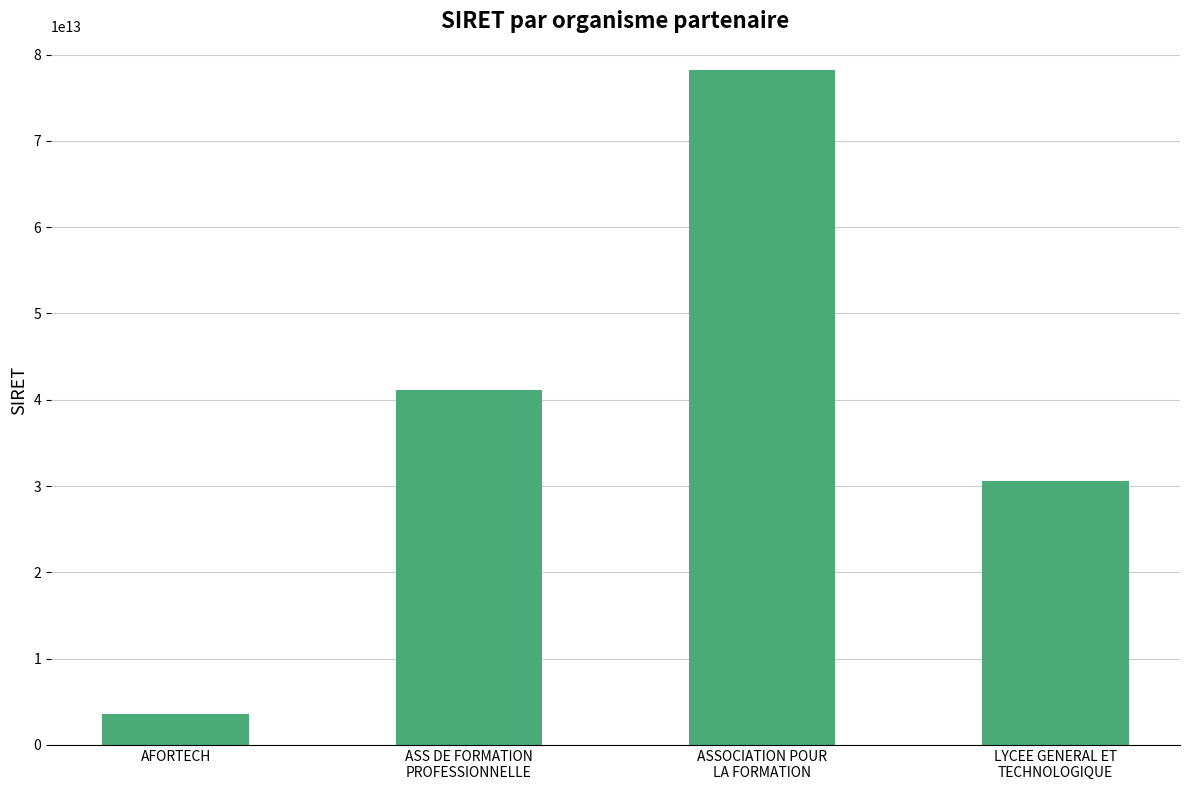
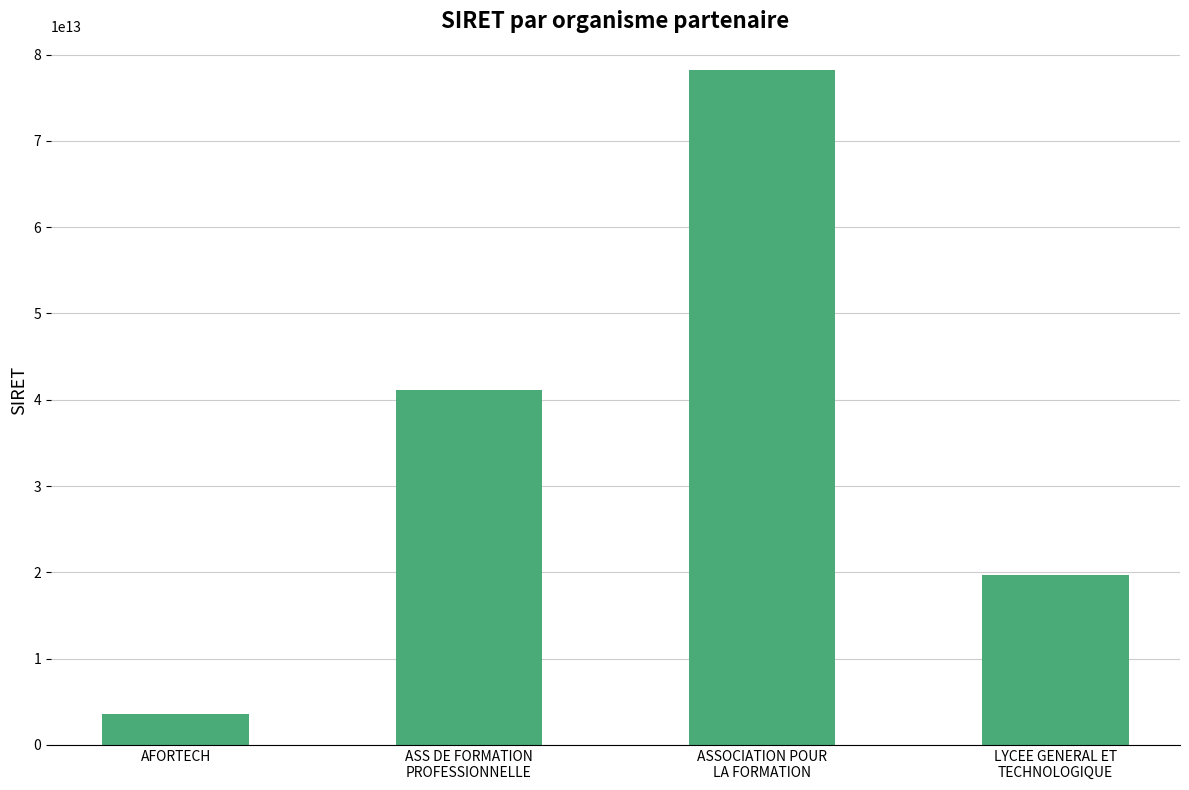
  {
    "AFORTECH": 4000000000000,
    "ASS DE FORMATION PROFESSIONNELLE": 41000000000000,
    "ASSOCIATION POUR LA FORMATION": 78000000000000,
-   "LYCEE GENERAL ET TECHNOLOGIQUE": 31000000000000
+   "LYCEE GENERAL ET TECHNOLOGIQUE": 20000000000000
  }
